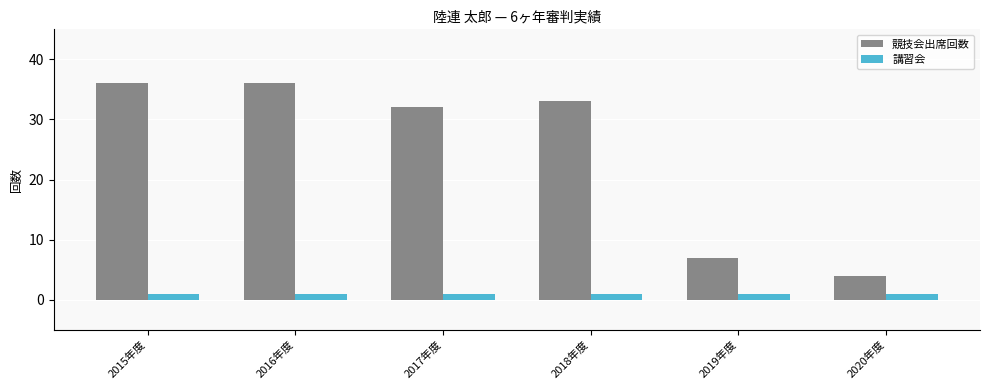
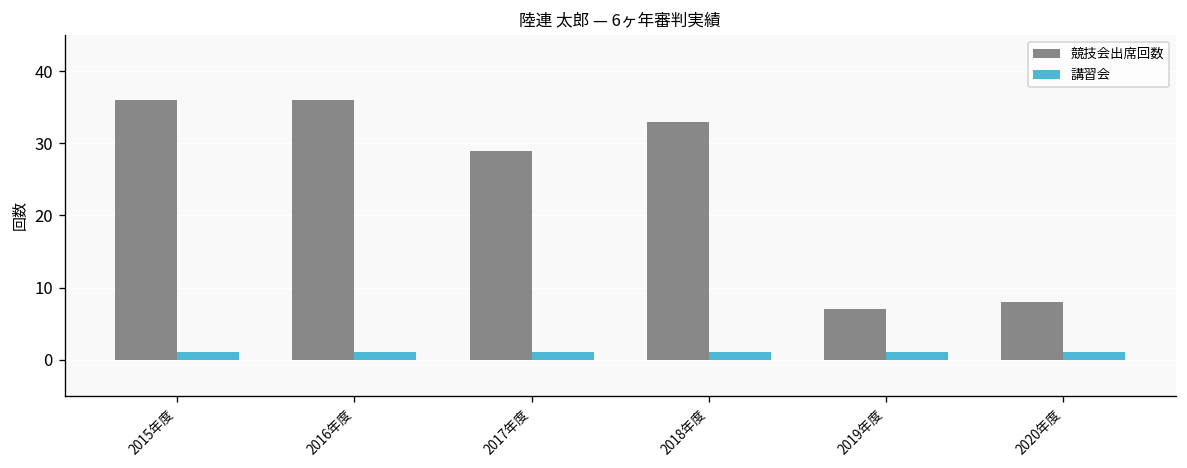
  {
    "競技会出席回数": {
      "2015年度": 36,
      "2016年度": 36,
-     "2017年度": 32,
+     "2017年度": 29,
      "2018年度": 33,
      "2019年度": 7,
-     "2020年度": 4
+     "2020年度": 8
    },
    "講習会": {
      "2015年度": 1,
      "2016年度": 1,
      "2017年度": 1,
      "2018年度": 1,
      "2019年度": 1,
      "2020年度": 1
    }
  }
